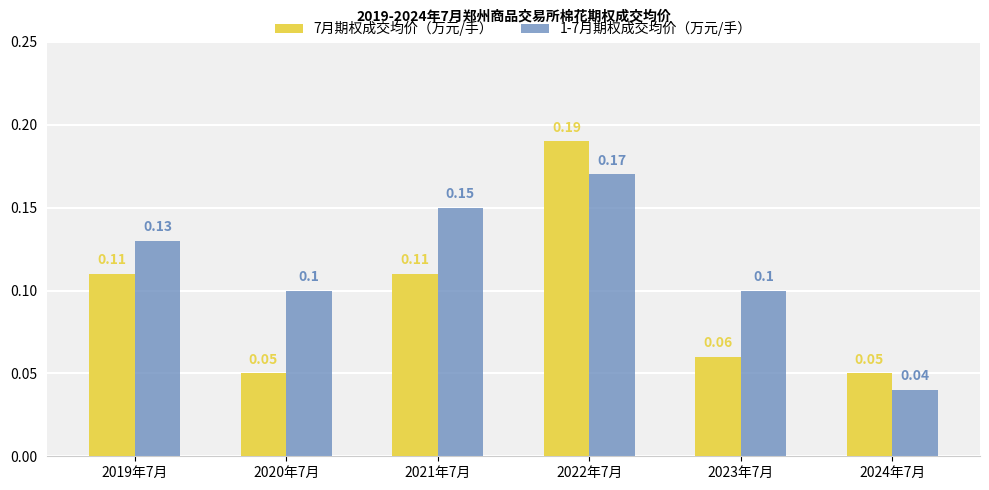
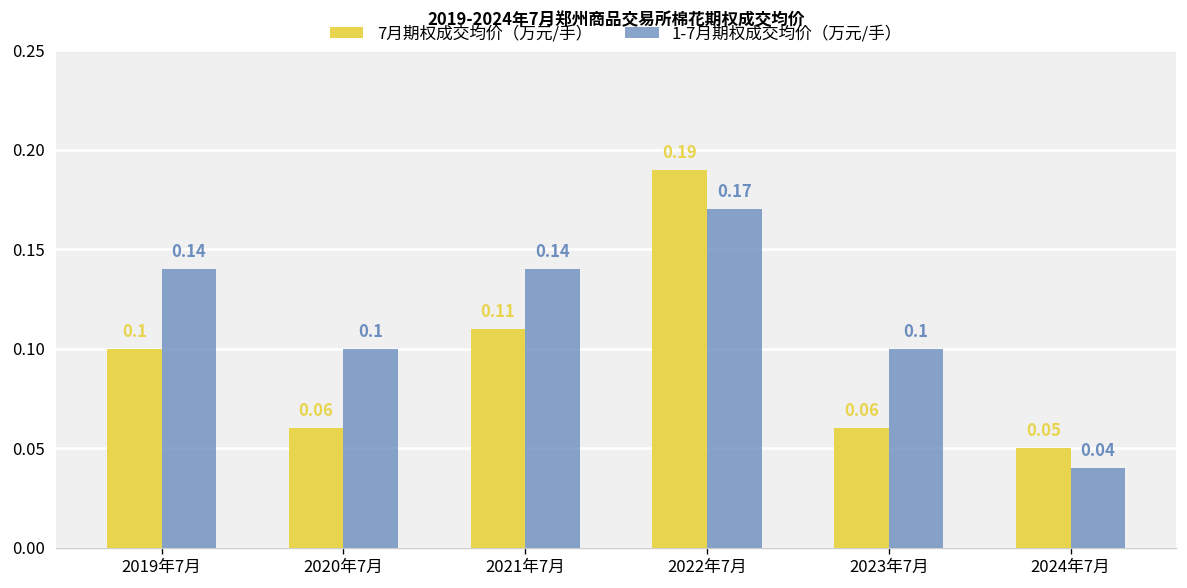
  {
    "7月期权成交均价（万元/手）": {
-     "2019年7月": 0.11,
-     "2020年7月": 0.05,
+     "2019年7月": 0.1,
+     "2020年7月": 0.06,
      "2021年7月": 0.11,
      "2022年7月": 0.19,
      "2023年7月": 0.06,
      "2024年7月": 0.05
    },
    "1-7月期权成交均价（万元/手）": {
-     "2019年7月": 0.13,
+     "2019年7月": 0.14,
      "2020年7月": 0.1,
-     "2021年7月": 0.15,
+     "2021年7月": 0.14,
      "2022年7月": 0.17,
      "2023年7月": 0.1,
      "2024年7月": 0.04
    }
  }
